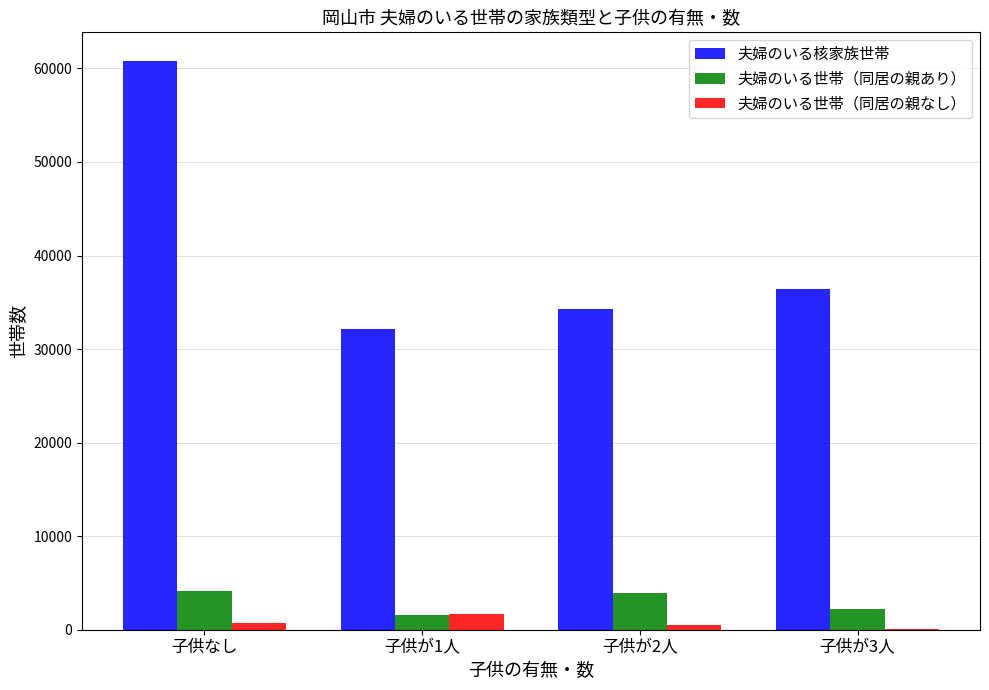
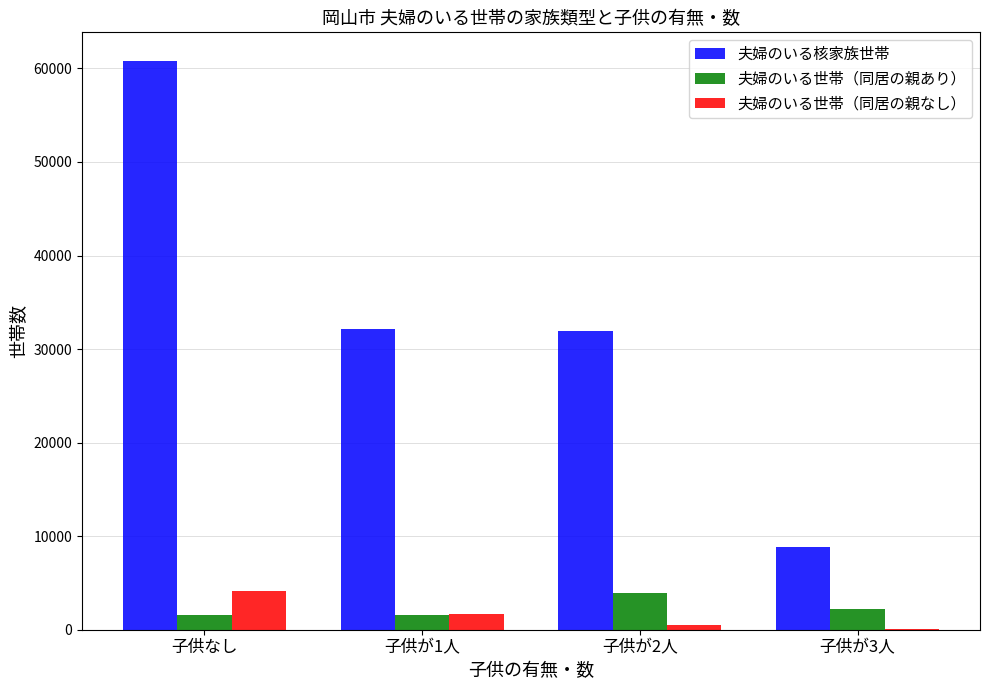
  {
    "夫婦のいる核家族世帯": {
      "子供なし": 61000,
      "子供が1人": 32000,
-     "子供が2人": 34000,
-     "子供が3人": 36000
+     "子供が2人": 32000,
+     "子供が3人": 9000
    },
    "夫婦のいる世帯（同居の親あり）": {
-     "子供なし": 4000,
+     "子供なし": 2000,
      "子供が1人": 2000,
      "子供が2人": 4000,
      "子供が3人": 2000
    },
    "夫婦のいる世帯（同居の親なし）": {
-     "子供なし": 1000,
+     "子供なし": 4000,
      "子供が1人": 2000,
      "子供が2人": 0
    }
  }
